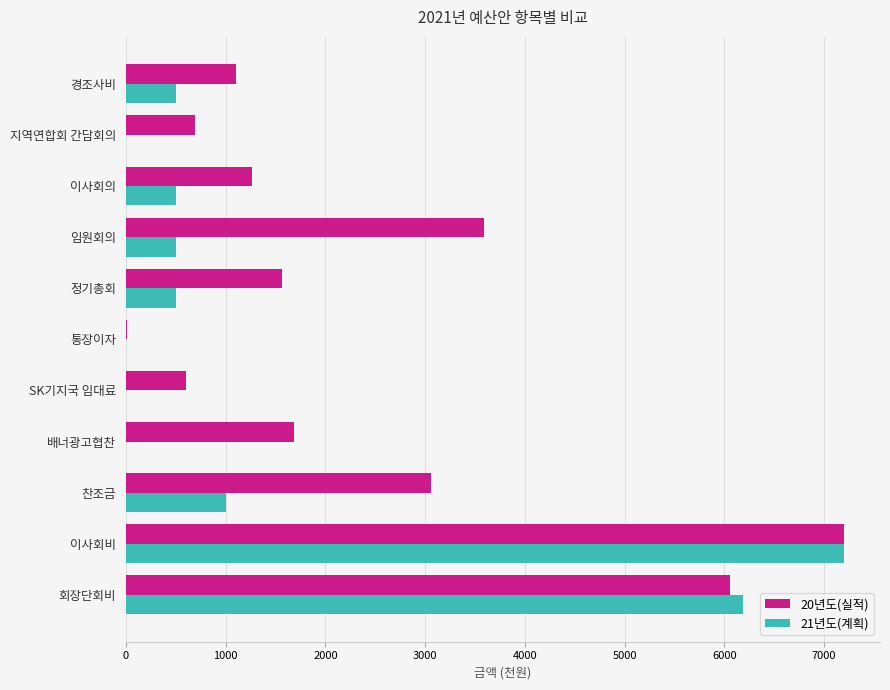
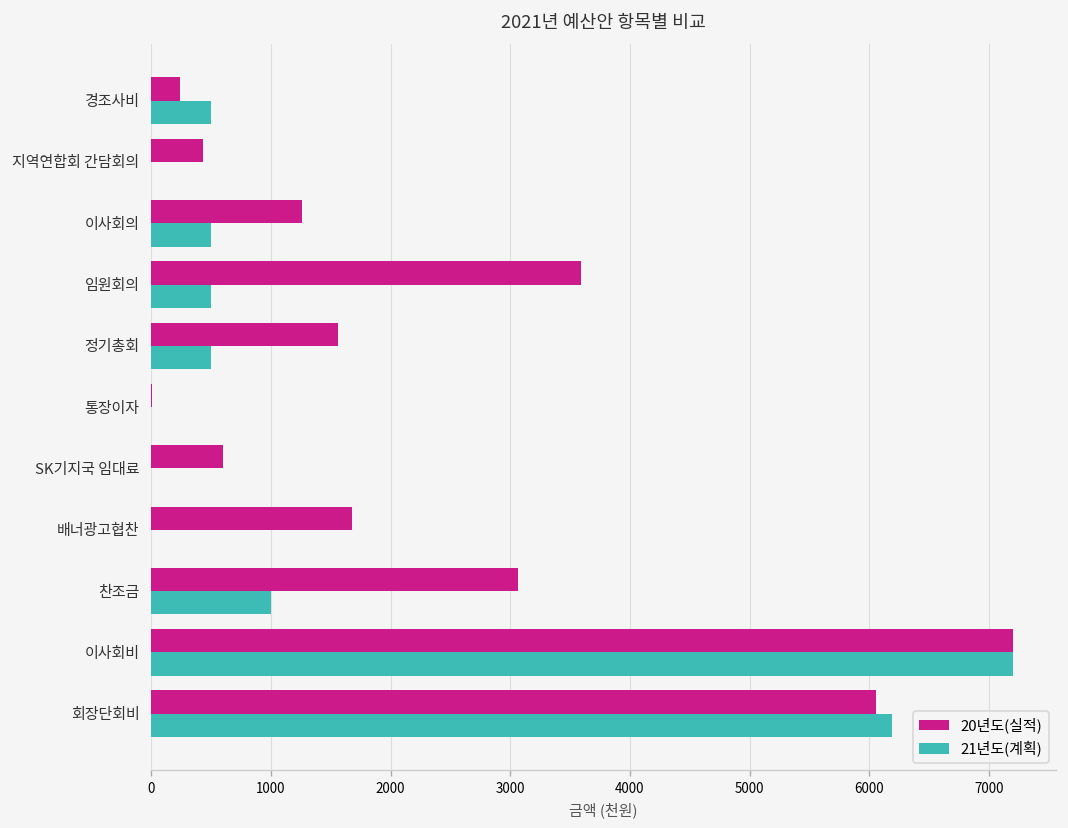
  {
    "20년도(실적)": {
-     "경조사비": 1100,
-     "지역연합회 간담회의": 700,
+     "경조사비": 200,
+     "지역연합회 간담회의": 400,
      "이사회의": 1300,
      "임원회의": 3600,
      "정기총회": 1600,
      "SK기지국 임대료": 600,
      "배너광고협찬": 1700,
      "찬조금": 3100,
      "이사회비": 7200,
      "회장단회비": 6100
    },
    "21년도(계획)": {
      "경조사비": 500,
      "지역연합회 간담회의": 0,
      "이사회의": 500,
      "임원회의": 500,
      "정기총회": 500,
      "통장이자": 0,
      "SK기지국 임대료": 0,
      "배너광고협찬": 0,
      "찬조금": 1000,
      "이사회비": 7200,
      "회장단회비": 6200
    }
  }
